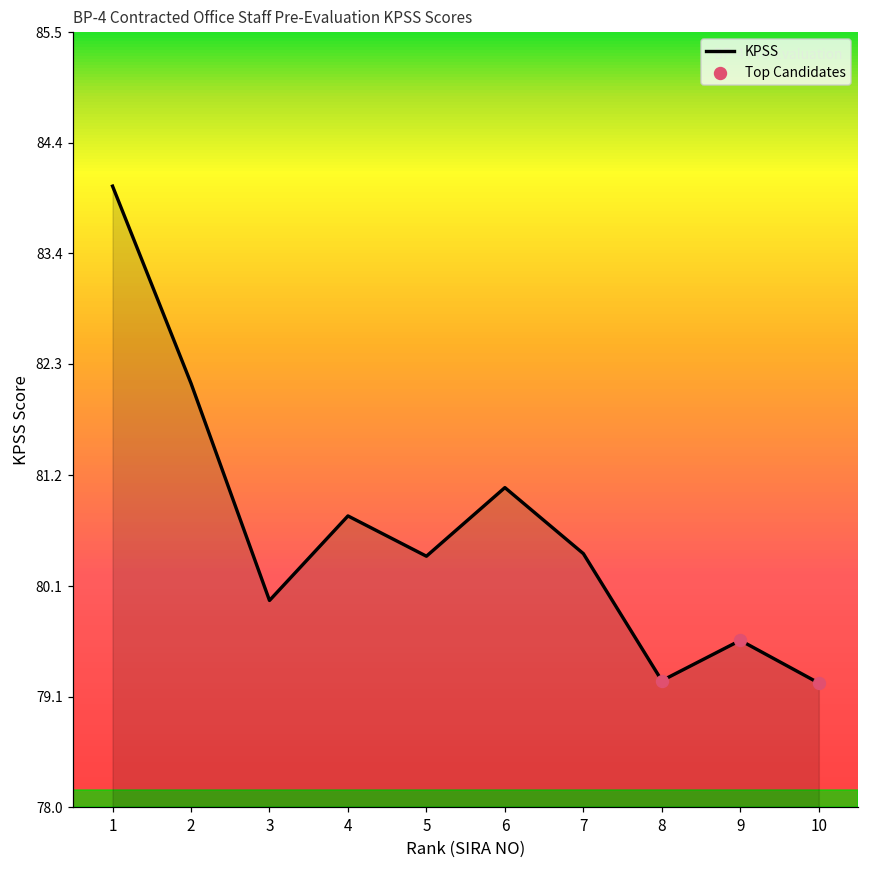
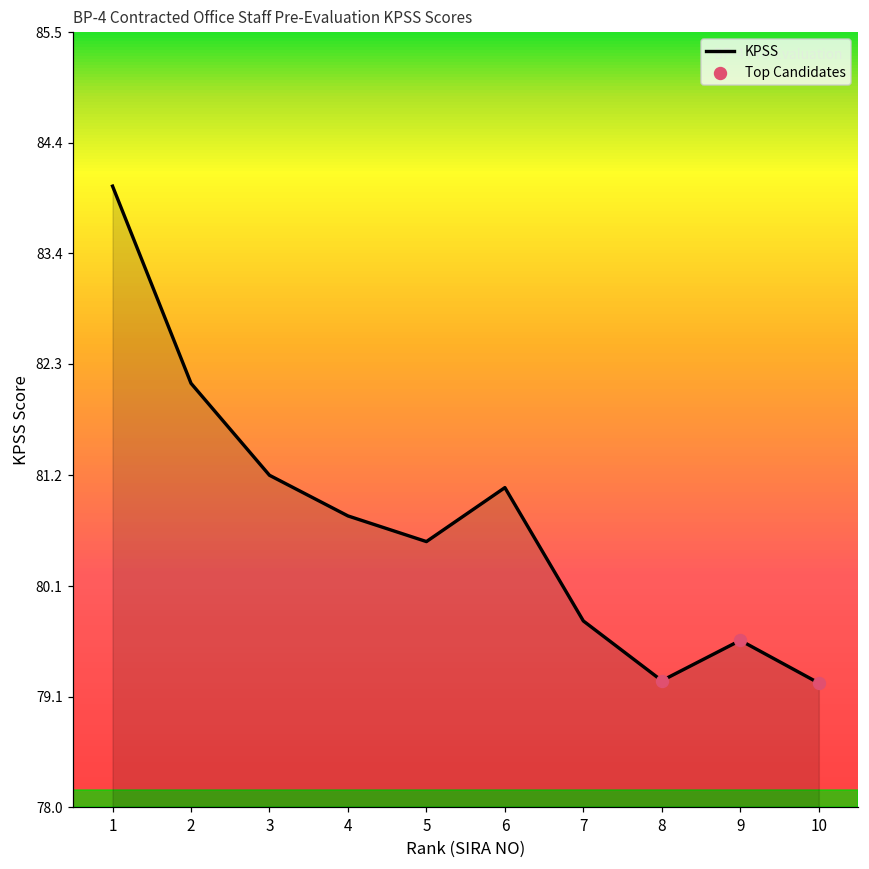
  {
    "KPSS": {
      "1": 84.0,
      "2": 82.1,
-     "3": 80.0,
+     "3": 81.2,
      "4": 80.8,
-     "5": 80.4,
+     "5": 80.6,
      "6": 81.1,
-     "7": 80.5
+     "7": 79.8
    }
  }
